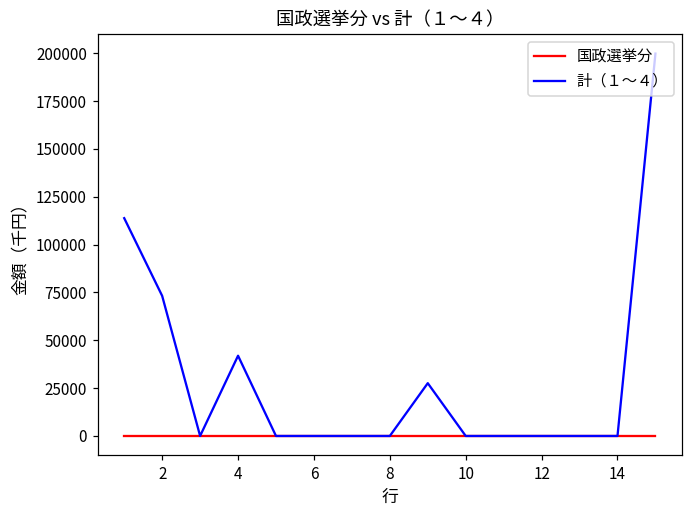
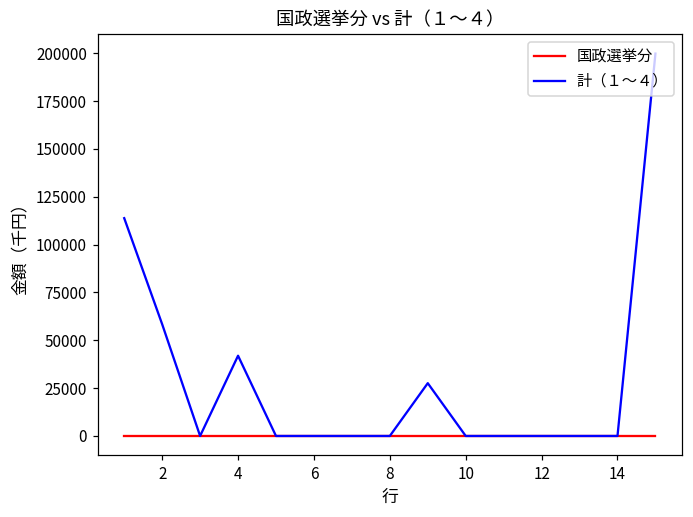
  {
    "国政選挙分": {
      "2": 0,
      "4": 0
    },
    "計（１～４）": {
-     "2": 73000,
+     "2": 58000,
      "4": 42000
    }
  }
